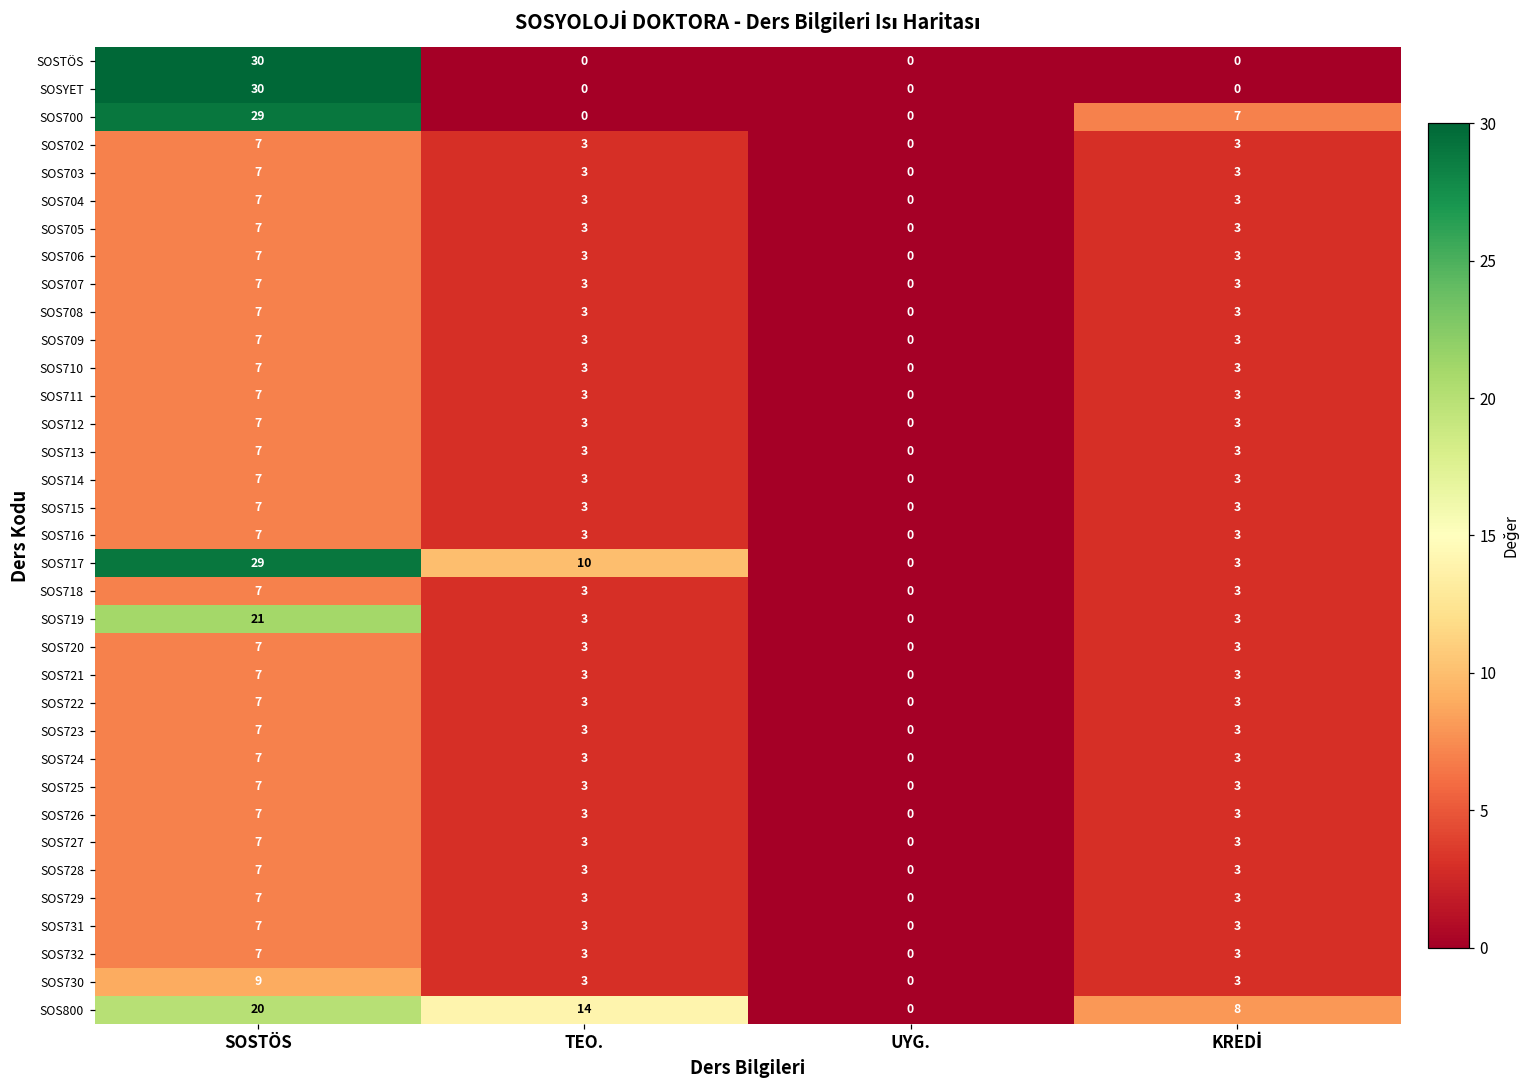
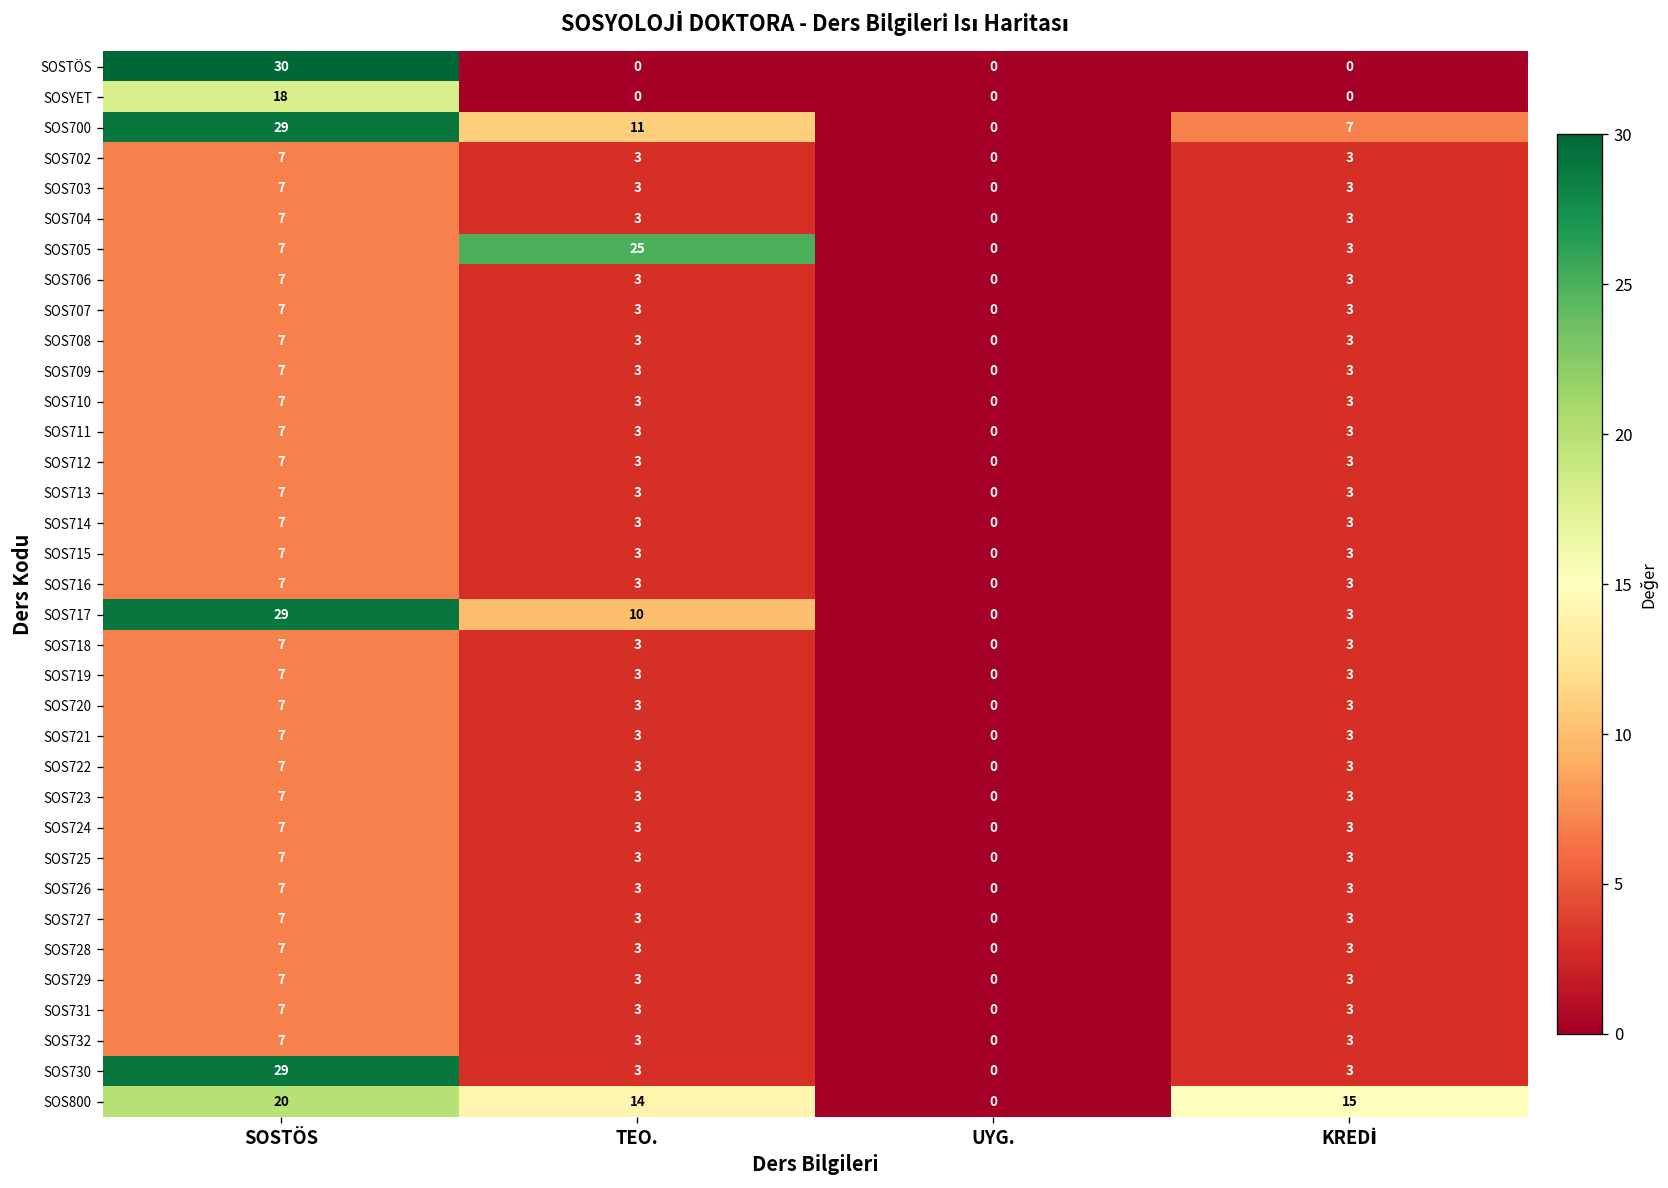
  {
    "SOSTÖS": {
      "SOSTÖS": 30,
      "TEO.": 0,
      "UYG.": 0,
      "KREDİ": 0
    },
    "SOSYET": {
-     "SOSTÖS": 30,
+     "SOSTÖS": 18,
      "TEO.": 0,
      "UYG.": 0,
      "KREDİ": 0
    },
    "SOS700": {
      "SOSTÖS": 29,
-     "TEO.": 0,
+     "TEO.": 11,
      "UYG.": 0,
      "KREDİ": 7
    },
    "SOS702": {
      "SOSTÖS": 7,
      "TEO.": 3,
      "UYG.": 0,
      "KREDİ": 3
    },
    "SOS703": {
      "SOSTÖS": 7,
      "TEO.": 3,
      "UYG.": 0,
      "KREDİ": 3
    },
    "SOS704": {
      "SOSTÖS": 7,
      "TEO.": 3,
      "UYG.": 0,
      "KREDİ": 3
    },
    "SOS705": {
      "SOSTÖS": 7,
-     "TEO.": 3,
+     "TEO.": 25,
      "UYG.": 0,
      "KREDİ": 3
    },
    "SOS706": {
      "SOSTÖS": 7,
      "TEO.": 3,
      "UYG.": 0,
      "KREDİ": 3
    },
    "SOS707": {
      "SOSTÖS": 7,
      "TEO.": 3,
      "UYG.": 0,
      "KREDİ": 3
    },
    "SOS708": {
      "SOSTÖS": 7,
      "TEO.": 3,
      "UYG.": 0,
      "KREDİ": 3
    },
    "SOS709": {
      "SOSTÖS": 7,
      "TEO.": 3,
      "UYG.": 0,
      "KREDİ": 3
    },
    "SOS710": {
      "SOSTÖS": 7,
      "TEO.": 3,
      "UYG.": 0,
      "KREDİ": 3
    },
    "SOS711": {
      "SOSTÖS": 7,
      "TEO.": 3,
      "UYG.": 0,
      "KREDİ": 3
    },
    "SOS712": {
      "SOSTÖS": 7,
      "TEO.": 3,
      "UYG.": 0,
      "KREDİ": 3
    },
    "SOS713": {
      "SOSTÖS": 7,
      "TEO.": 3,
      "UYG.": 0,
      "KREDİ": 3
    },
    "SOS714": {
      "SOSTÖS": 7,
      "TEO.": 3,
      "UYG.": 0,
      "KREDİ": 3
    },
    "SOS715": {
      "SOSTÖS": 7,
      "TEO.": 3,
      "UYG.": 0,
      "KREDİ": 3
    },
    "SOS716": {
      "SOSTÖS": 7,
      "TEO.": 3,
      "UYG.": 0,
      "KREDİ": 3
    },
    "SOS717": {
      "SOSTÖS": 29,
      "TEO.": 10,
      "UYG.": 0,
      "KREDİ": 3
    },
    "SOS718": {
      "SOSTÖS": 7,
      "TEO.": 3,
      "UYG.": 0,
      "KREDİ": 3
    },
    "SOS719": {
-     "SOSTÖS": 21,
+     "SOSTÖS": 7,
      "TEO.": 3,
      "UYG.": 0,
      "KREDİ": 3
    },
    "SOS720": {
      "SOSTÖS": 7,
      "TEO.": 3,
      "UYG.": 0,
      "KREDİ": 3
    },
    "SOS721": {
      "SOSTÖS": 7,
      "TEO.": 3,
      "UYG.": 0,
      "KREDİ": 3
    },
    "SOS722": {
      "SOSTÖS": 7,
      "TEO.": 3,
      "UYG.": 0,
      "KREDİ": 3
    },
    "SOS723": {
      "SOSTÖS": 7,
      "TEO.": 3,
      "UYG.": 0,
      "KREDİ": 3
    },
    "SOS724": {
      "SOSTÖS": 7,
      "TEO.": 3,
      "UYG.": 0,
      "KREDİ": 3
    },
    "SOS725": {
      "SOSTÖS": 7,
      "TEO.": 3,
      "UYG.": 0,
      "KREDİ": 3
    },
    "SOS726": {
      "SOSTÖS": 7,
      "TEO.": 3,
      "UYG.": 0,
      "KREDİ": 3
    },
    "SOS727": {
      "SOSTÖS": 7,
      "TEO.": 3,
      "UYG.": 0,
      "KREDİ": 3
    },
    "SOS728": {
      "SOSTÖS": 7,
      "TEO.": 3,
      "UYG.": 0,
      "KREDİ": 3
    },
    "SOS729": {
      "SOSTÖS": 7,
      "TEO.": 3,
      "UYG.": 0,
      "KREDİ": 3
    },
    "SOS731": {
      "SOSTÖS": 7,
      "TEO.": 3,
      "UYG.": 0,
      "KREDİ": 3
    },
    "SOS732": {
      "SOSTÖS": 7,
      "TEO.": 3,
      "UYG.": 0,
      "KREDİ": 3
    },
    "SOS730": {
-     "SOSTÖS": 9,
+     "SOSTÖS": 29,
      "TEO.": 3,
      "UYG.": 0,
      "KREDİ": 3
    },
    "SOS800": {
      "SOSTÖS": 20,
      "TEO.": 14,
      "UYG.": 0,
-     "KREDİ": 8
+     "KREDİ": 15
    }
  }
